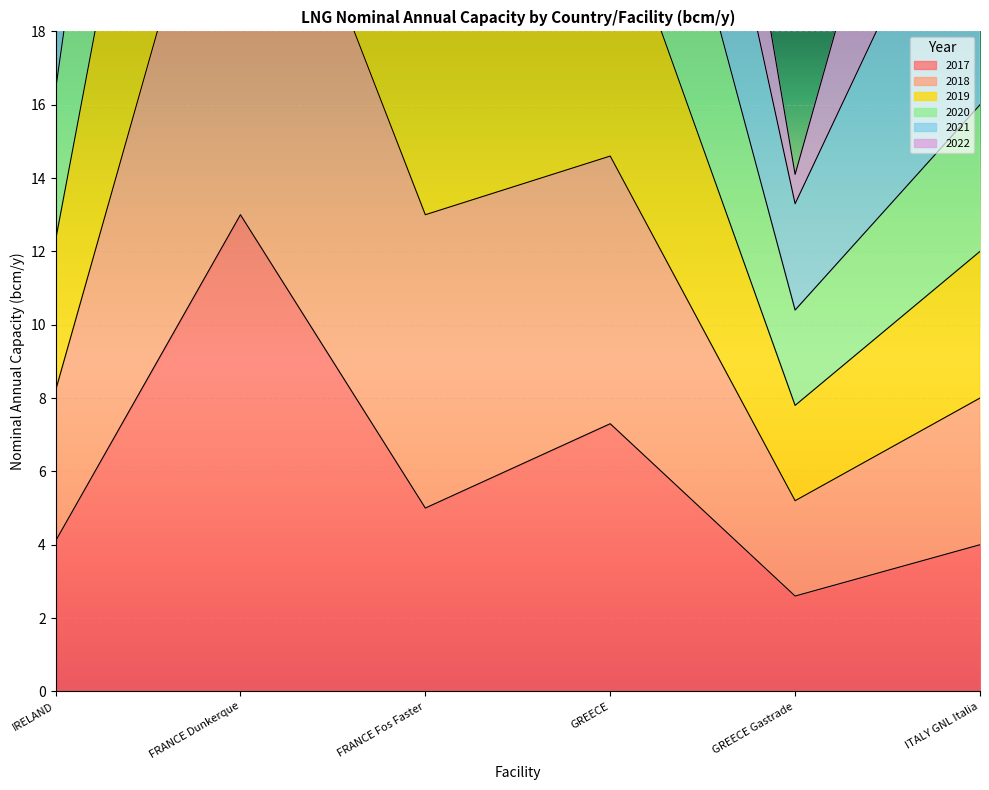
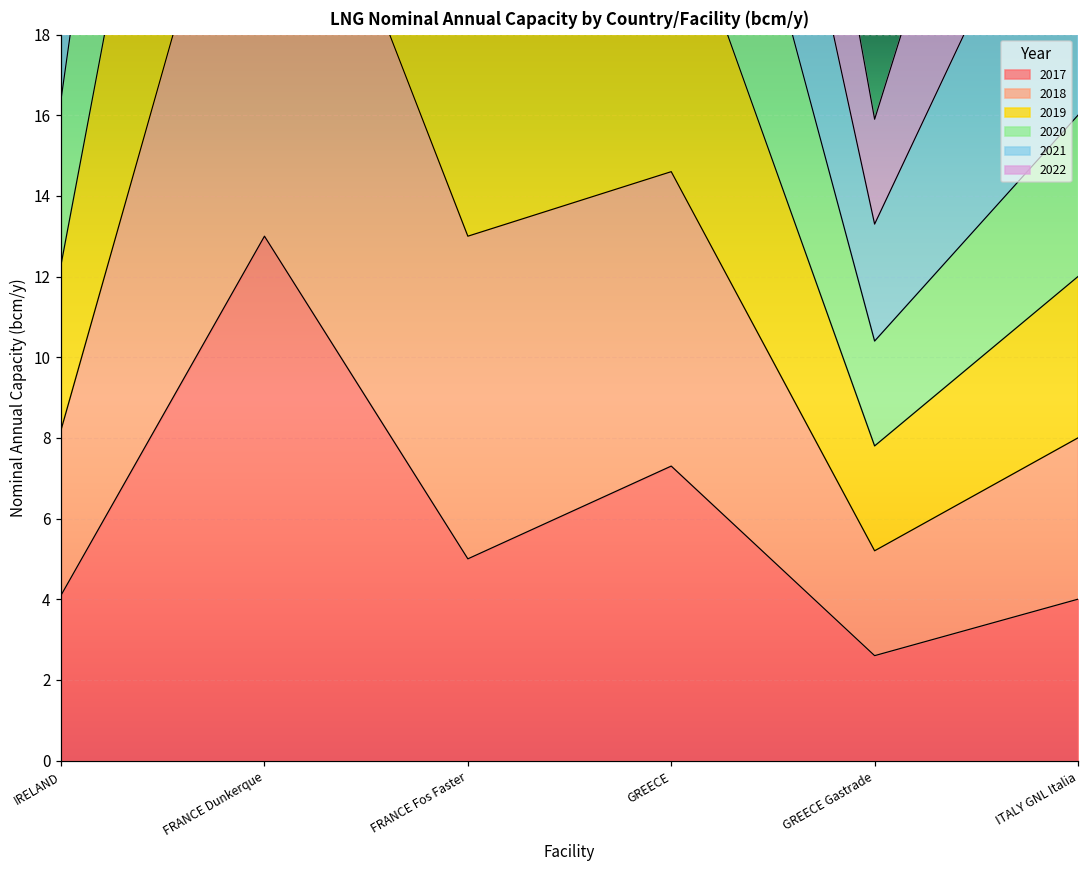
  {
    "2019": {
      "IRELAND": 4.1,
      "GREECE Gastrade": 2.6,
      "ITALY GNL Italia": 4.0
    },
    "2020": {
      "IRELAND": 4.1,
      "GREECE Gastrade": 2.6,
      "ITALY GNL Italia": 4.0
    },
    "2021": {
      "GREECE Gastrade": 2.9
    },
    "2022": {
-     "GREECE Gastrade": 0.8
+     "GREECE Gastrade": 2.6
    }
  }
